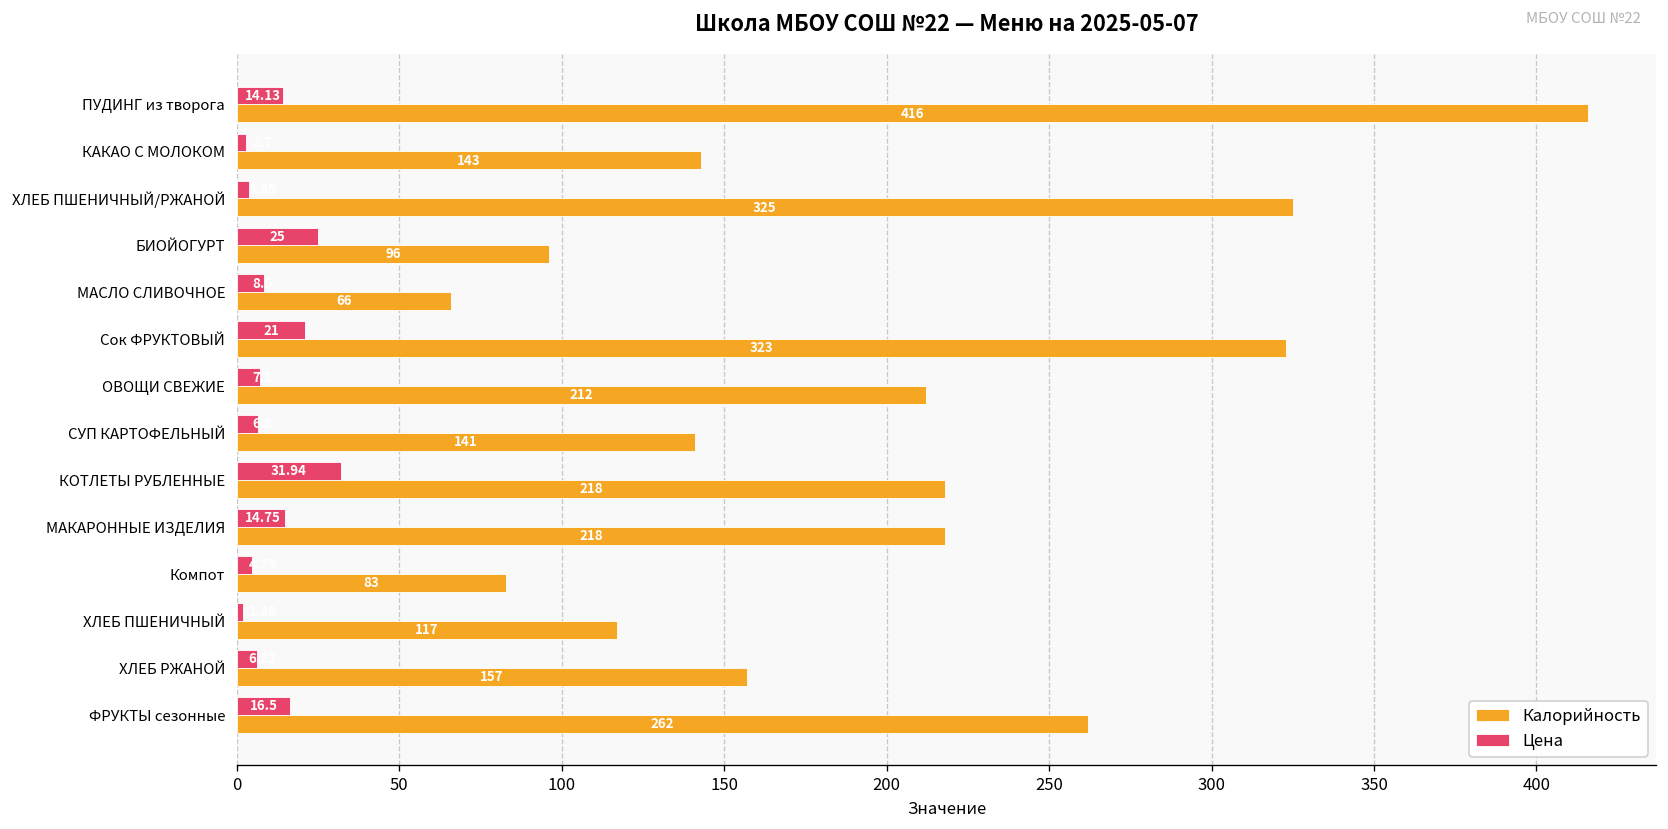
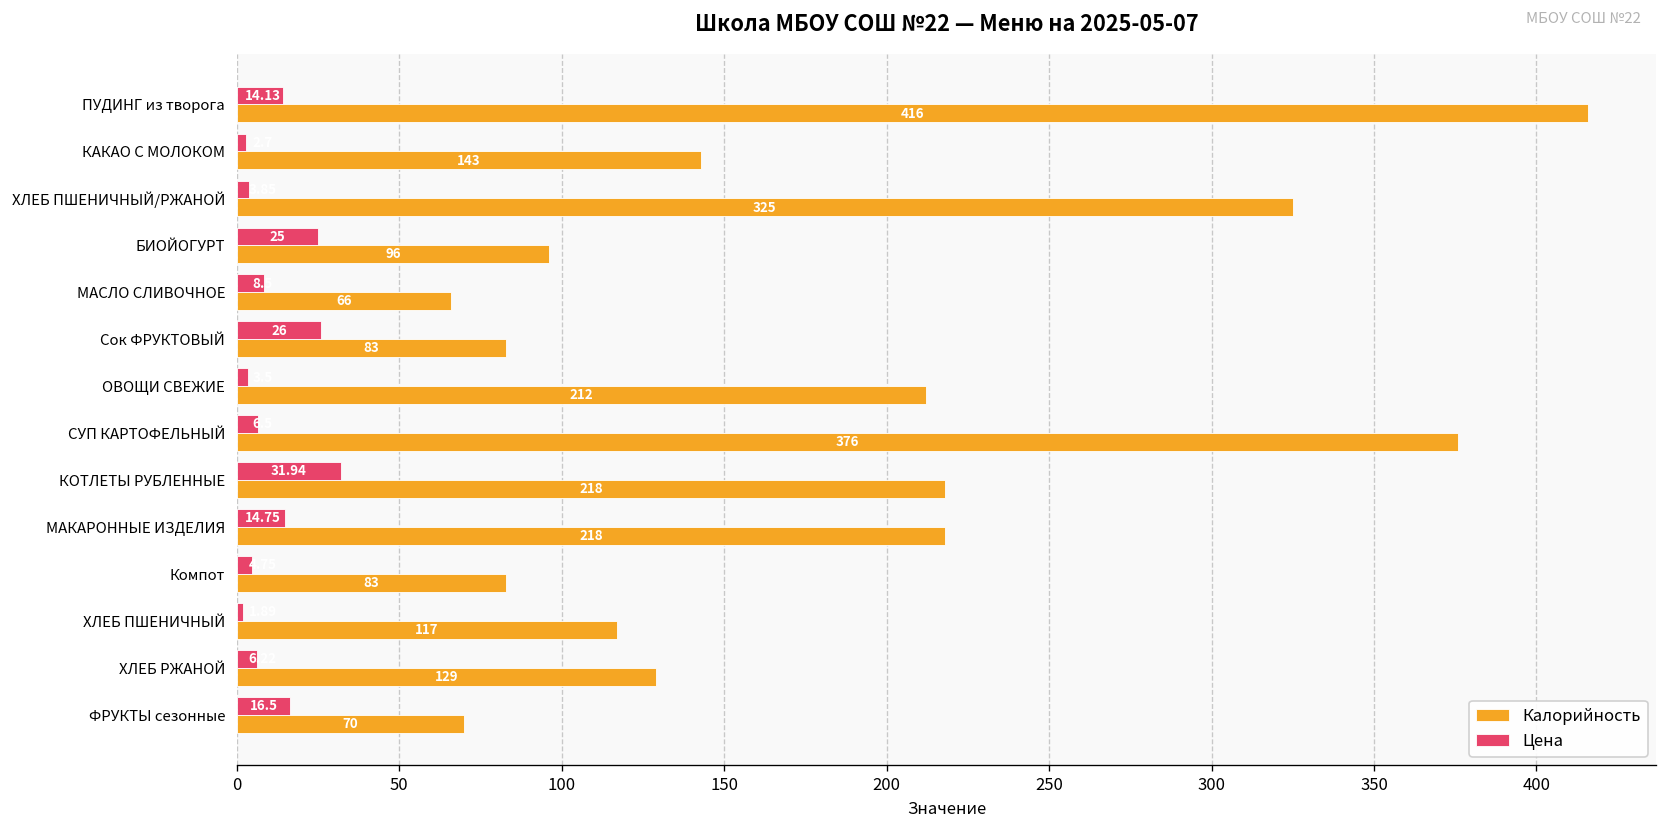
  {
    "Калорийность": {
      "ПУДИНГ из творога": 416,
      "КАКАО С МОЛОКОМ": 143,
      "ХЛЕБ ПШЕНИЧНЫЙ/РЖАНОЙ": 325,
      "БИОЙОГУРТ": 96,
      "МАСЛО СЛИВОЧНОЕ": 66,
-     "Сок ФРУКТОВЫЙ": 323,
+     "Сок ФРУКТОВЫЙ": 83,
      "ОВОЩИ СВЕЖИЕ": 212,
-     "СУП КАРТОФЕЛЬНЫЙ": 141,
+     "СУП КАРТОФЕЛЬНЫЙ": 376,
      "КОТЛЕТЫ РУБЛЕННЫЕ": 218,
      "МАКАРОННЫЕ ИЗДЕЛИЯ": 218,
      "Компот": 83,
      "ХЛЕБ ПШЕНИЧНЫЙ": 117,
-     "ХЛЕБ РЖАНОЙ": 157,
-     "ФРУКТЫ сезонные": 262
+     "ХЛЕБ РЖАНОЙ": 129,
+     "ФРУКТЫ сезонные": 70
    },
    "Цена": {
      "ПУДИНГ из творога": 14.13,
      "БИОЙОГУРТ": 25,
-     "Сок ФРУКТОВЫЙ": 21,
-     "ОВОЩИ СВЕЖИЕ": 7,
+     "Сок ФРУКТОВЫЙ": 26,
+     "ОВОЩИ СВЕЖИЕ": 4,
      "КОТЛЕТЫ РУБЛЕННЫЕ": 31.94,
      "МАКАРОННЫЕ ИЗДЕЛИЯ": 14.75,
      "ФРУКТЫ сезонные": 16.5
    }
  }
